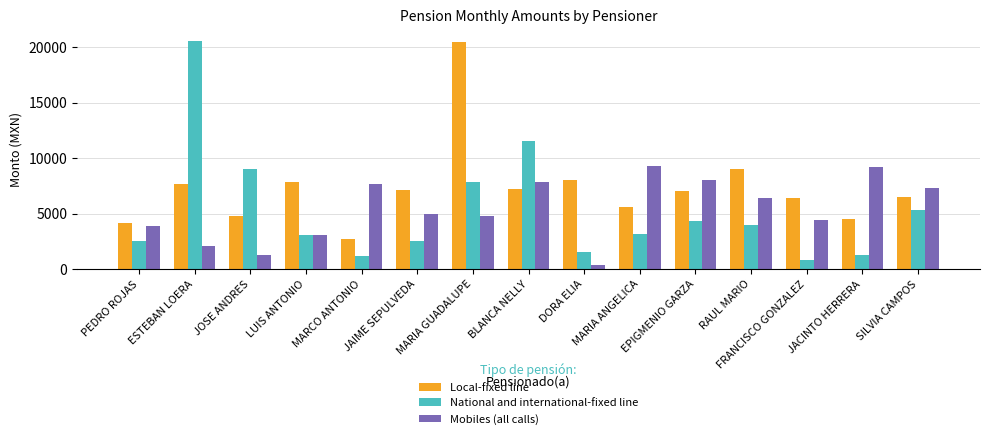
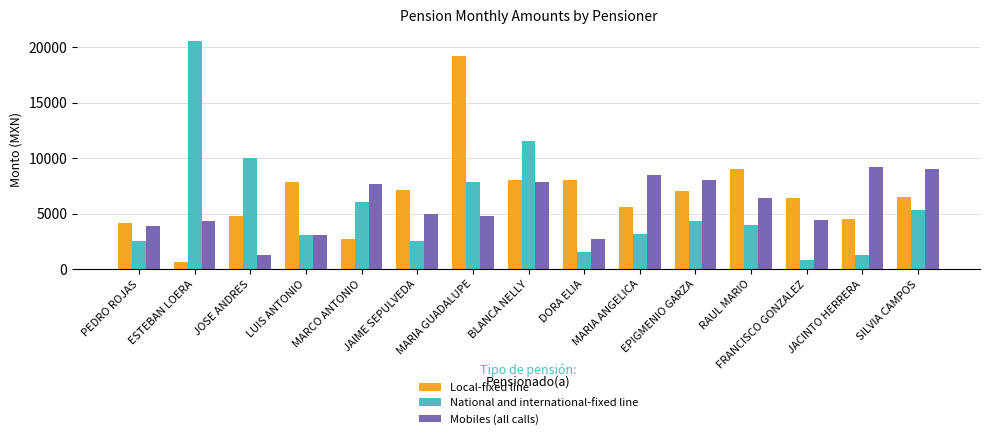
  {
    "Local-fixed line": {
      "PEDRO ROJAS": 4200,
-     "ESTEBAN LOERA": 7700,
+     "ESTEBAN LOERA": 600,
      "JOSE ANDRES": 4800,
      "LUIS ANTONIO": 7900,
      "MARCO ANTONIO": 2700,
      "JAIME SEPULVEDA": 7200,
-     "MARIA GUADALUPE": 20400,
-     "BLANCA NELLY": 7200,
+     "MARIA GUADALUPE": 19200,
+     "BLANCA NELLY": 8000,
      "DORA ELIA": 8000,
      "MARIA ANGELICA": 5600,
      "EPIGMENIO GARZA": 7000,
      "RAUL MARIO": 9000,
      "FRANCISCO GONZALEZ": 6400,
      "JACINTO HERRERA": 4600,
      "SILVIA CAMPOS": 6500
    },
    "National and international-fixed line": {
      "PEDRO ROJAS": 2600,
      "ESTEBAN LOERA": 20600,
-     "JOSE ANDRES": 9000,
+     "JOSE ANDRES": 10000,
      "LUIS ANTONIO": 3100,
-     "MARCO ANTONIO": 1200,
+     "MARCO ANTONIO": 6000,
      "JAIME SEPULVEDA": 2500,
      "MARIA GUADALUPE": 7800,
      "BLANCA NELLY": 11500,
      "DORA ELIA": 1600,
      "MARIA ANGELICA": 3200,
      "EPIGMENIO GARZA": 4400,
      "RAUL MARIO": 4000,
      "FRANCISCO GONZALEZ": 800,
      "JACINTO HERRERA": 1300,
      "SILVIA CAMPOS": 5300
    },
    "Mobiles (all calls)": {
      "PEDRO ROJAS": 3900,
-     "ESTEBAN LOERA": 2100,
+     "ESTEBAN LOERA": 4300,
      "JOSE ANDRES": 1300,
      "LUIS ANTONIO": 3100,
      "MARCO ANTONIO": 7700,
      "JAIME SEPULVEDA": 4900,
      "MARIA GUADALUPE": 4800,
      "BLANCA NELLY": 7900,
-     "DORA ELIA": 400,
-     "MARIA ANGELICA": 9300,
+     "DORA ELIA": 2700,
+     "MARIA ANGELICA": 8400,
      "EPIGMENIO GARZA": 8000,
      "RAUL MARIO": 6400,
      "FRANCISCO GONZALEZ": 4400,
      "JACINTO HERRERA": 9200,
-     "SILVIA CAMPOS": 7300
+     "SILVIA CAMPOS": 9000
    }
  }
